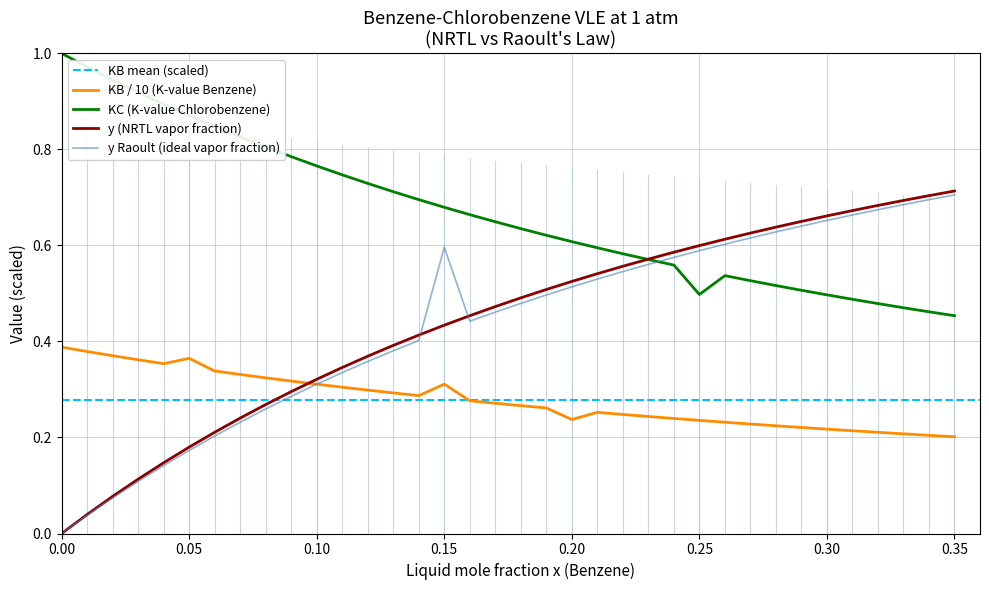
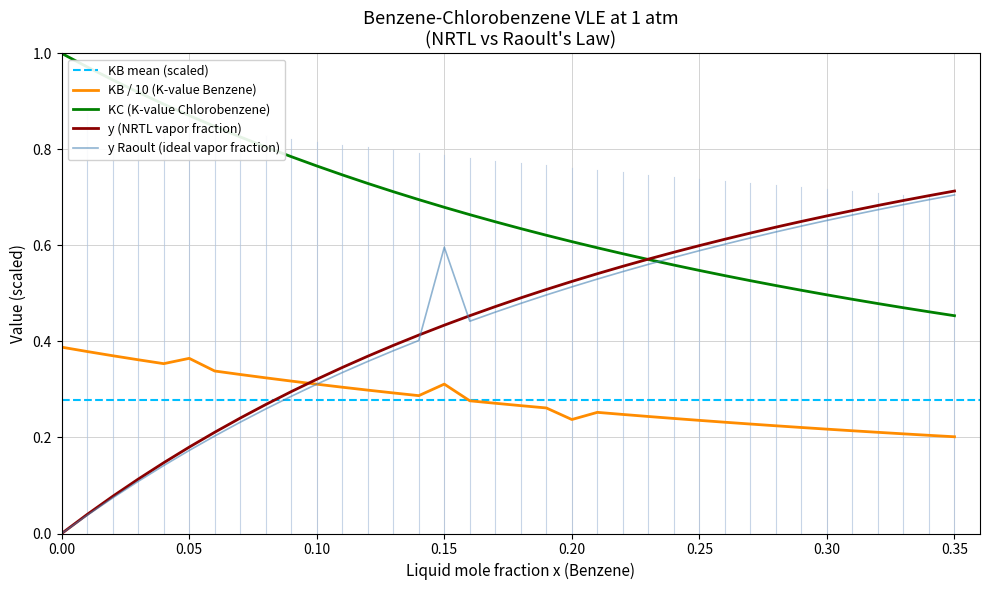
  {
    "KB / 10 (K-value Benzene)": {
      "0.00": 0.39,
      "0.05": 0.36,
      "0.15": 0.31,
      "0.20": 0.24,
      "0.25": 0.24,
      "0.30": 0.22,
      "0.35": 0.20
    },
    "KC (K-value Chlorobenzene)": {
      "0.00": 1.00,
      "0.10": 0.77,
      "0.15": 0.68,
      "0.20": 0.61,
-     "0.25": 0.50,
+     "0.25": 0.55,
      "0.30": 0.50,
      "0.35": 0.45
    },
    "y (NRTL vapor fraction)": {
      "0.05": 0.18,
      "0.10": 0.32,
      "0.15": 0.43,
      "0.20": 0.53,
      "0.25": 0.60,
      "0.30": 0.66,
      "0.35": 0.71
    },
    "y Raoult (ideal vapor fraction)": {
      "0.05": 0.17,
      "0.15": 0.60,
      "0.20": 0.51,
      "0.25": 0.59,
      "0.30": 0.65,
      "0.35": 0.71
    }
  }
